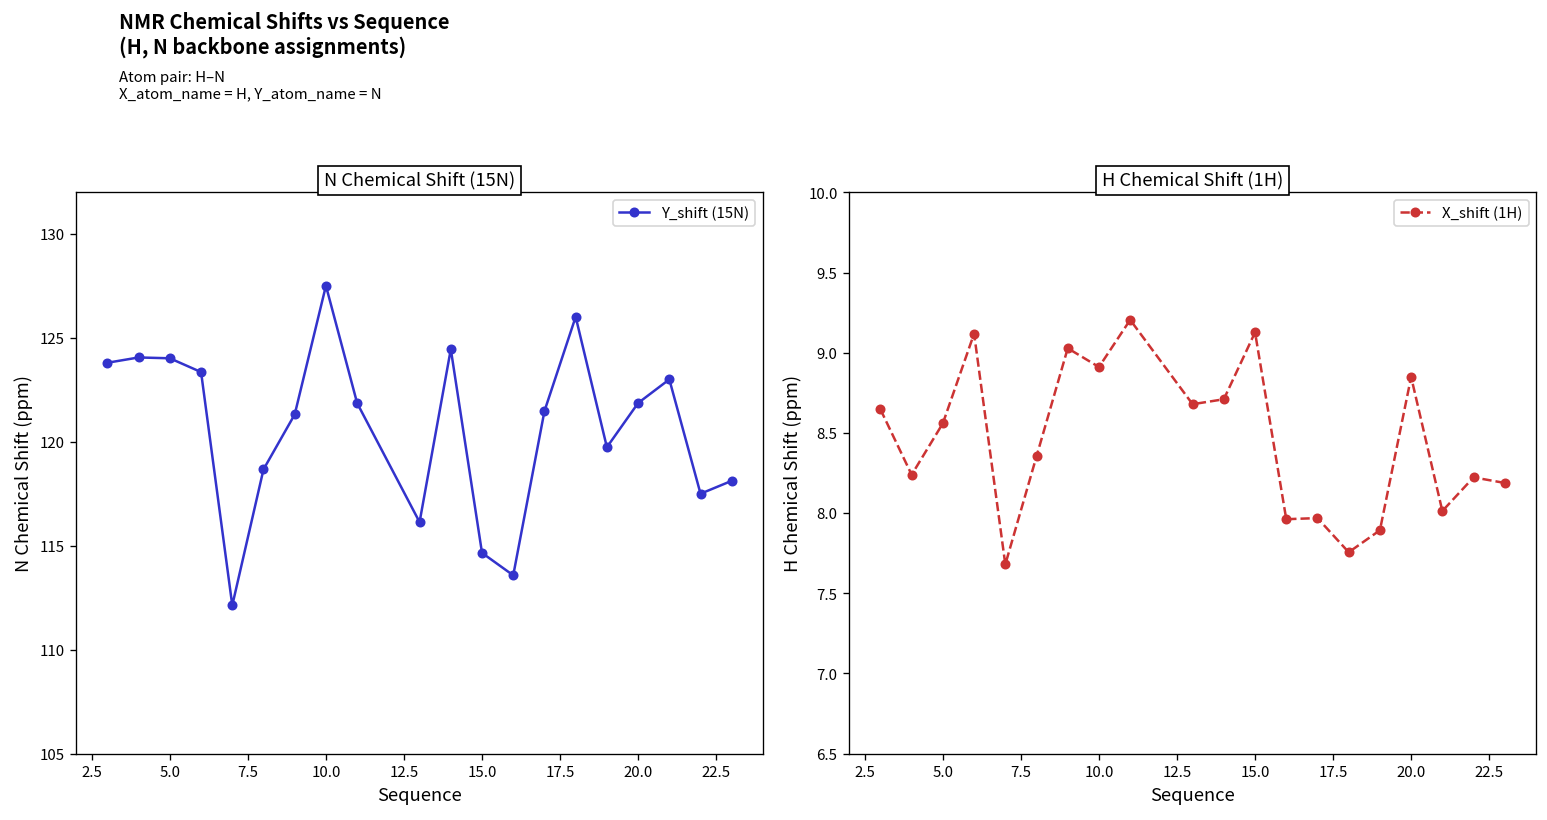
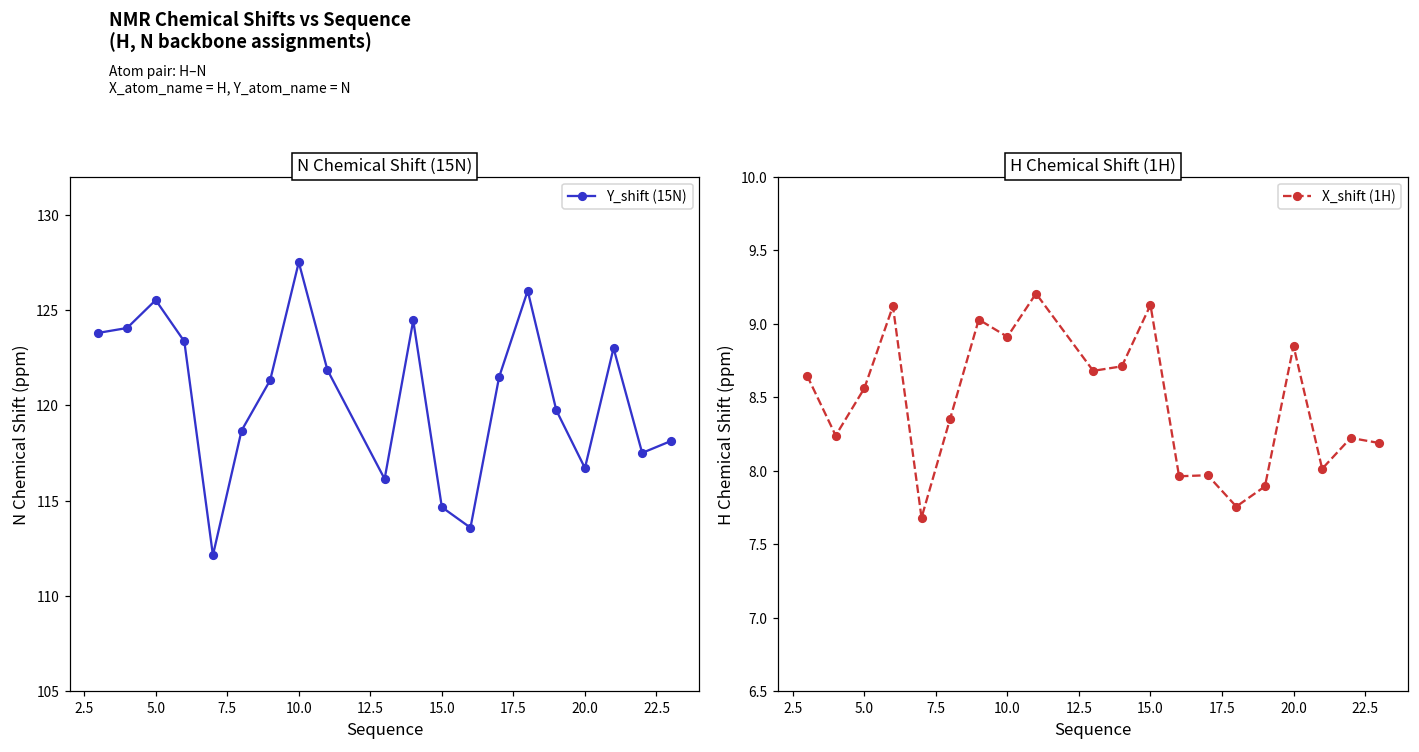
  {
    "N Chemical Shift (15N)": {
-     "5.0": 124.0,
+     "5.0": 125.5,
      "10.0": 127.5,
      "15.0": 114.7,
-     "20.0": 121.9
+     "20.0": 116.7
    },
    "H Chemical Shift (1H)": {
      "5.0": 8.56,
      "10.0": 8.91,
      "15.0": 9.13,
      "20.0": 8.85
    }
  }
